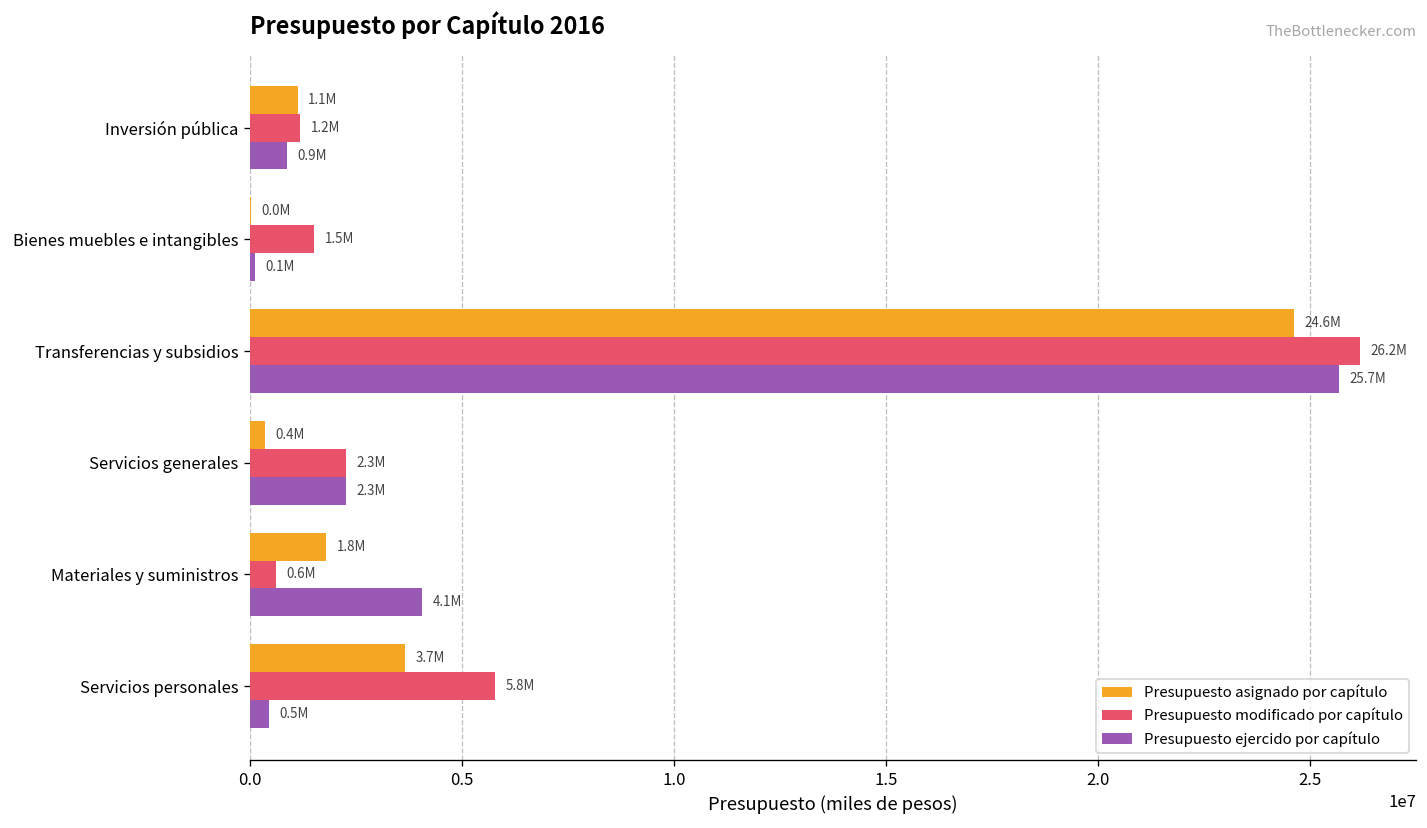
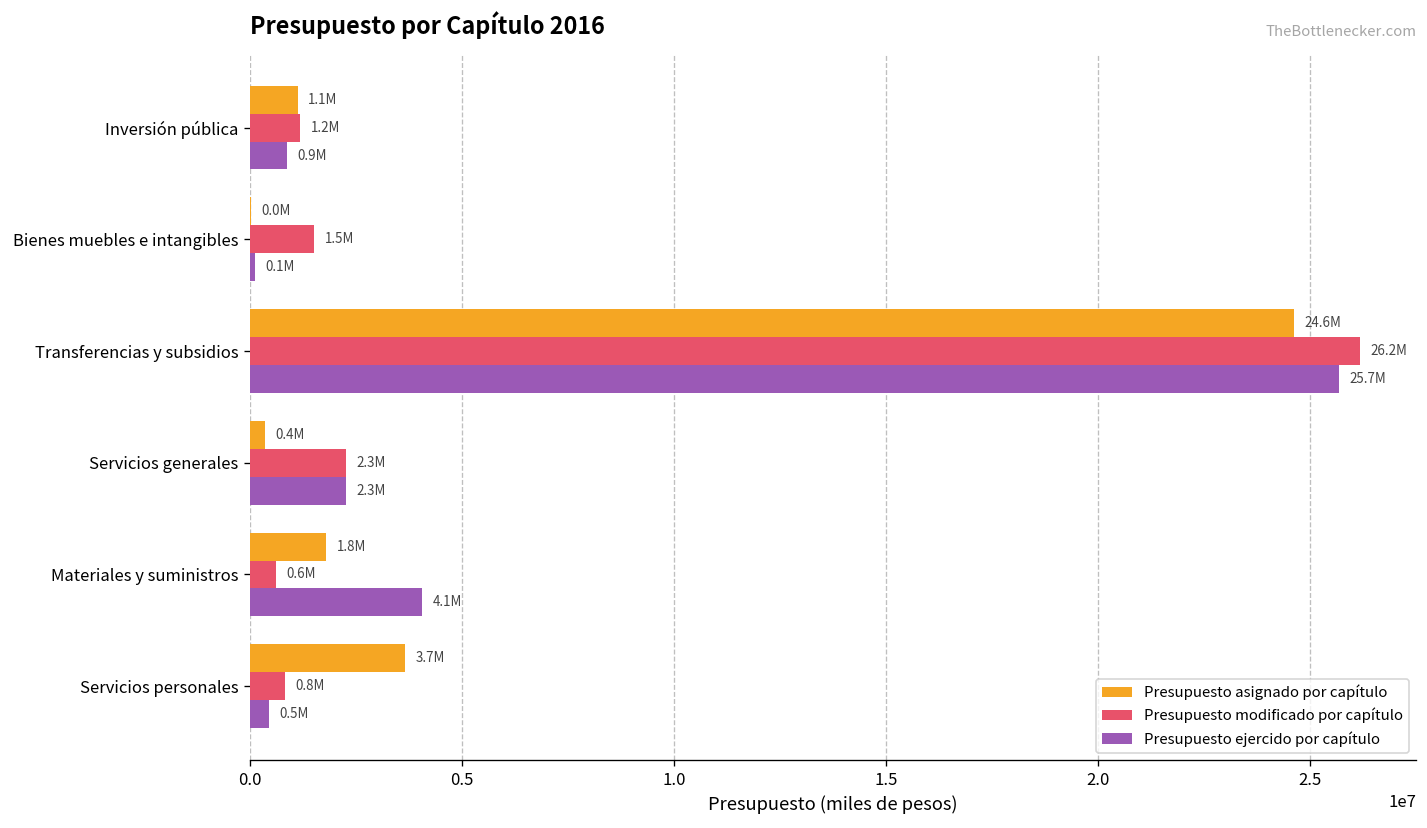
  {
    "Presupuesto asignado por capítulo": {
      "Inversión pública": "1.1M",
      "Transferencias y subsidios": "24.6M",
      "Servicios generales": "0.4M",
      "Materiales y suministros": "1.8M",
      "Servicios personales": "3.7M"
    },
    "Presupuesto modificado por capítulo": {
      "Inversión pública": "1.2M",
      "Bienes muebles e intangibles": "1.5M",
      "Transferencias y subsidios": "26.2M",
      "Servicios generales": "2.3M",
      "Materiales y suministros": "0.6M",
-     "Servicios personales": "5.8M"
+     "Servicios personales": "0.8M"
    },
    "Presupuesto ejercido por capítulo": {
      "Inversión pública": "0.9M",
      "Bienes muebles e intangibles": "0.1M",
      "Transferencias y subsidios": "25.7M",
      "Servicios generales": "2.3M",
      "Materiales y suministros": "4.1M",
      "Servicios personales": "0.5M"
    }
  }
